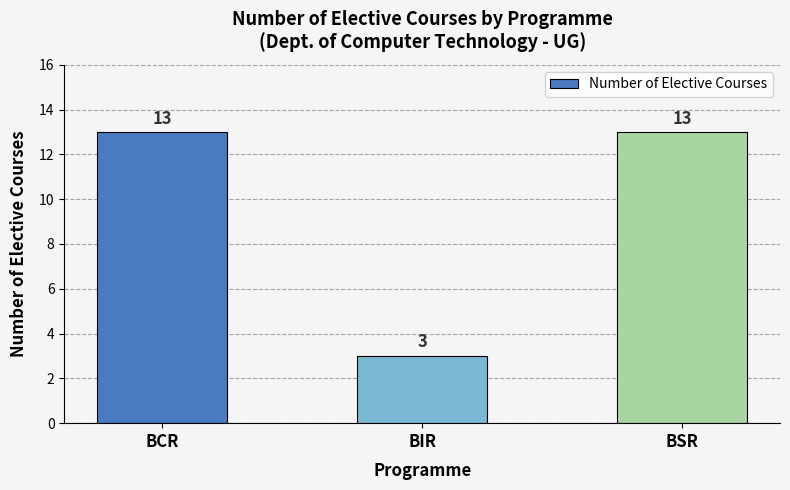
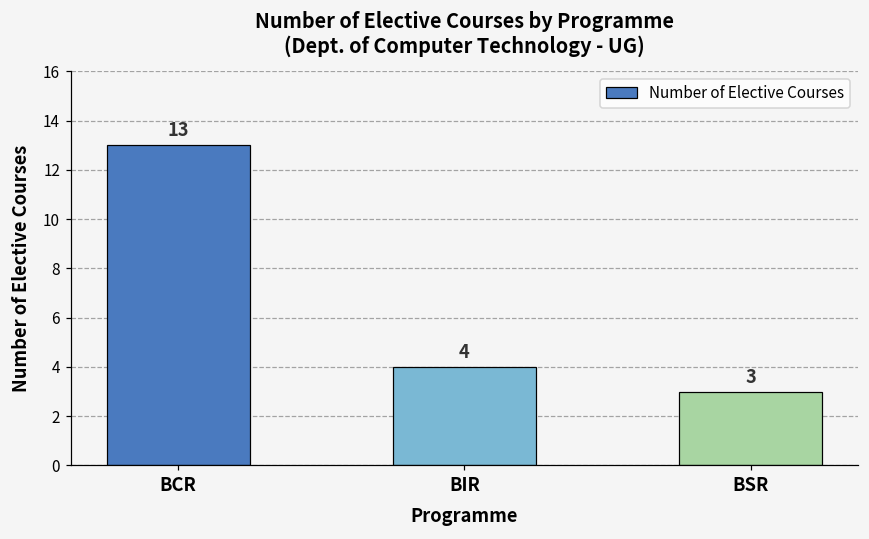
  {
    "BCR": 13,
-   "BIR": 3,
-   "BSR": 13
+   "BIR": 4,
+   "BSR": 3
  }
